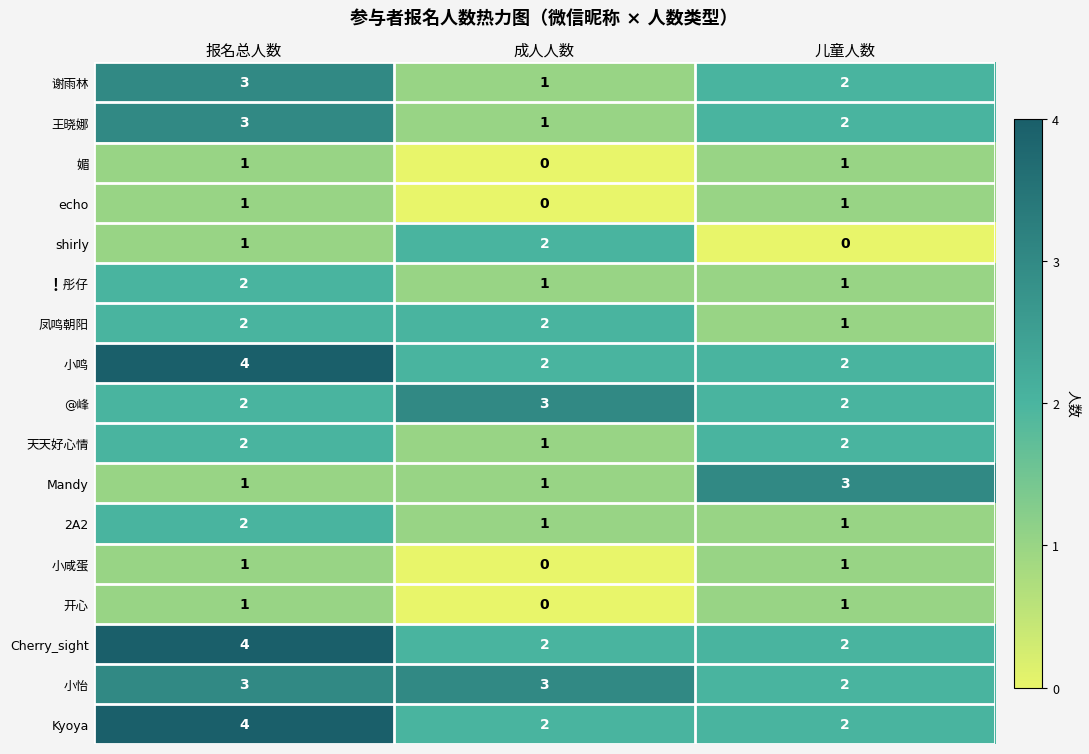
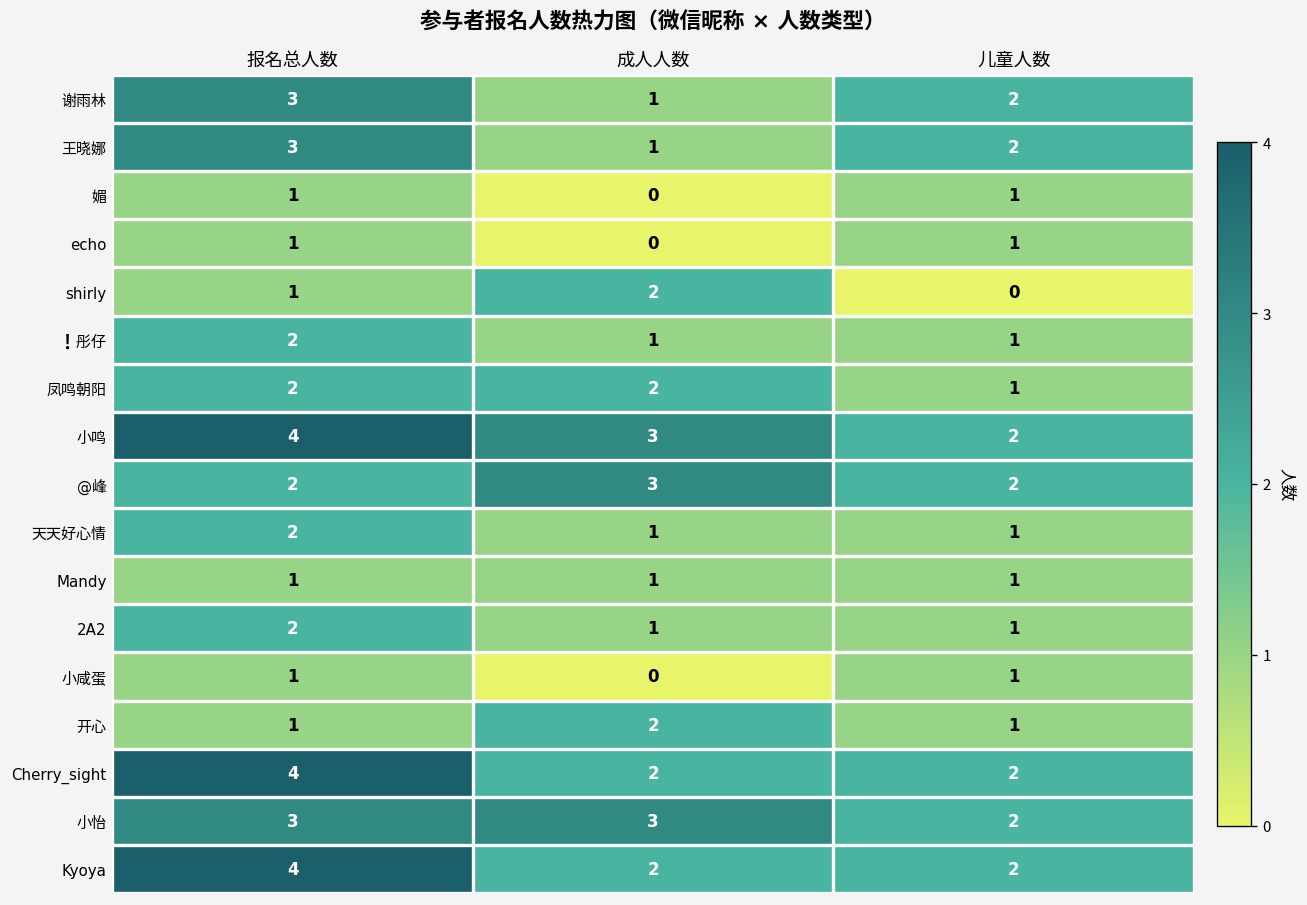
  {
    "谢雨林": {
      "报名总人数": 3,
      "成人人数": 1,
      "儿童人数": 2
    },
    "王晓娜": {
      "报名总人数": 3,
      "成人人数": 1,
      "儿童人数": 2
    },
    "媚": {
      "报名总人数": 1,
      "成人人数": 0,
      "儿童人数": 1
    },
    "echo": {
      "报名总人数": 1,
      "成人人数": 0,
      "儿童人数": 1
    },
    "shirly": {
      "报名总人数": 1,
      "成人人数": 2,
      "儿童人数": 0
    },
    "❗彤仔": {
      "报名总人数": 2,
      "成人人数": 1,
      "儿童人数": 1
    },
    "凤鸣朝阳": {
      "报名总人数": 2,
      "成人人数": 2,
      "儿童人数": 1
    },
    "小鸣": {
      "报名总人数": 4,
-     "成人人数": 2,
+     "成人人数": 3,
      "儿童人数": 2
    },
    "@峰": {
      "报名总人数": 2,
      "成人人数": 3,
      "儿童人数": 2
    },
    "天天好心情": {
      "报名总人数": 2,
      "成人人数": 1,
-     "儿童人数": 2
+     "儿童人数": 1
    },
    "Mandy": {
      "报名总人数": 1,
      "成人人数": 1,
-     "儿童人数": 3
+     "儿童人数": 1
    },
    "2A2": {
      "报名总人数": 2,
      "成人人数": 1,
      "儿童人数": 1
    },
    "小咸蛋": {
      "报名总人数": 1,
      "成人人数": 0,
      "儿童人数": 1
    },
    "开心": {
      "报名总人数": 1,
-     "成人人数": 0,
+     "成人人数": 2,
      "儿童人数": 1
    },
    "Cherry_sight": {
      "报名总人数": 4,
      "成人人数": 2,
      "儿童人数": 2
    },
    "小怡": {
      "报名总人数": 3,
      "成人人数": 3,
      "儿童人数": 2
    },
    "Kyoya": {
      "报名总人数": 4,
      "成人人数": 2,
      "儿童人数": 2
    }
  }
